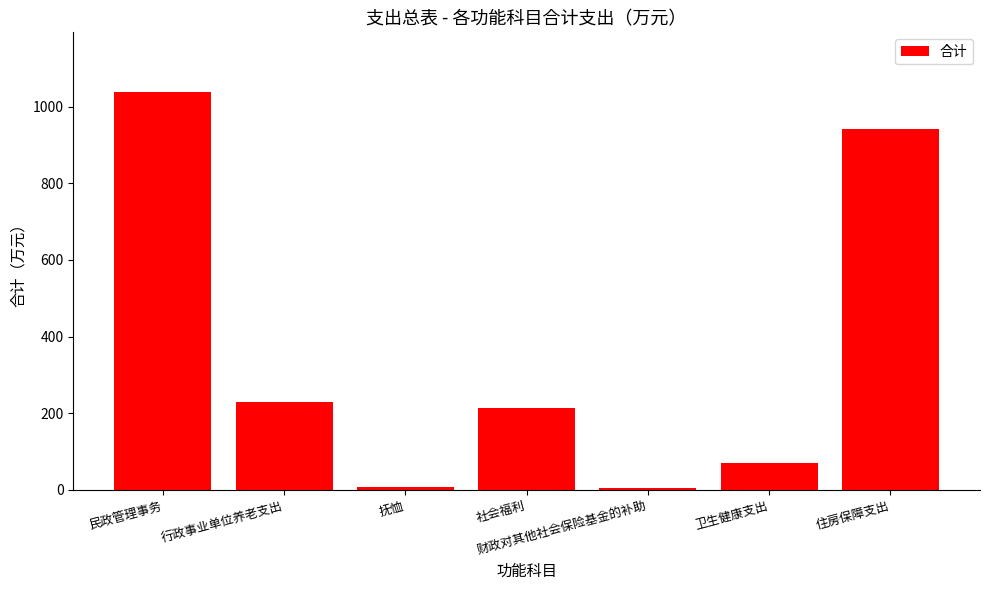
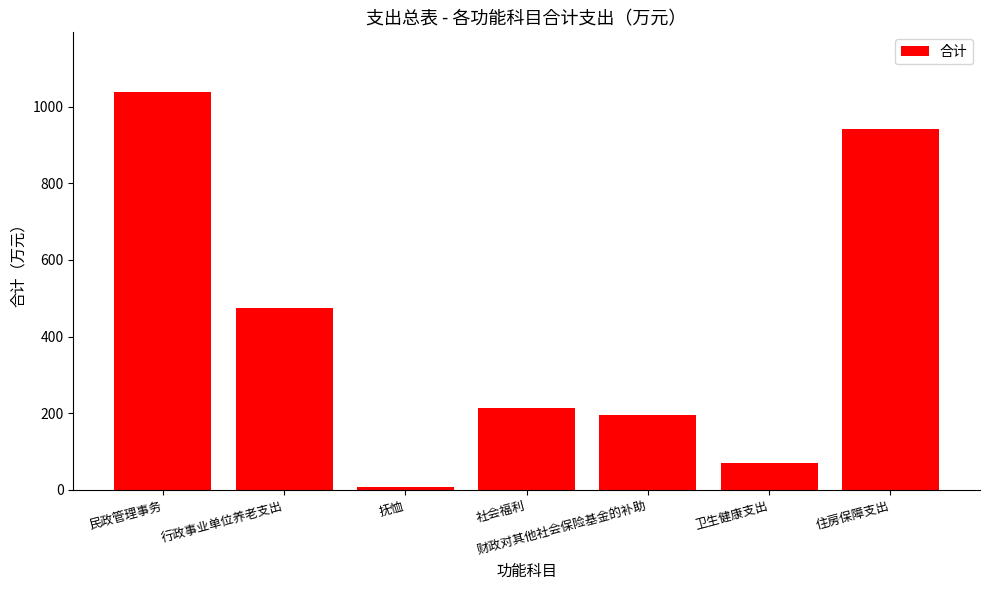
  {
    "民政管理事务": 1040,
-   "行政事业单位养老支出": 230,
+   "行政事业单位养老支出": 470,
    "抚恤": 10,
    "社会福利": 210,
-   "财政对其他社会保险基金的补助": 0,
+   "财政对其他社会保险基金的补助": 200,
    "卫生健康支出": 70,
    "住房保障支出": 940
  }
